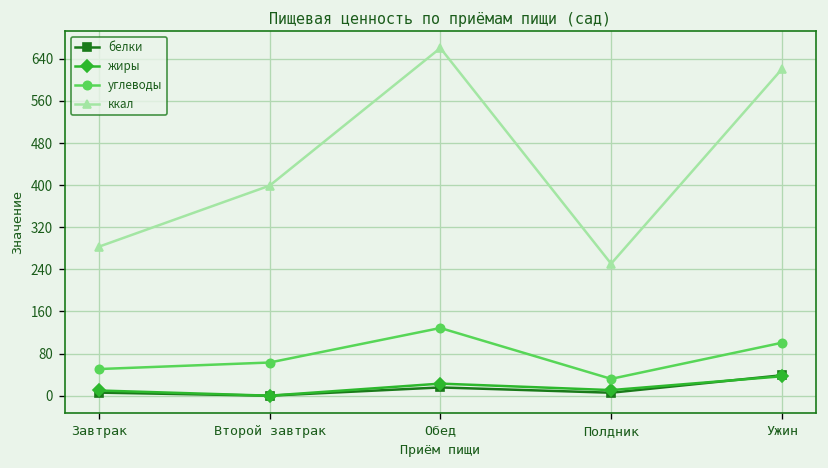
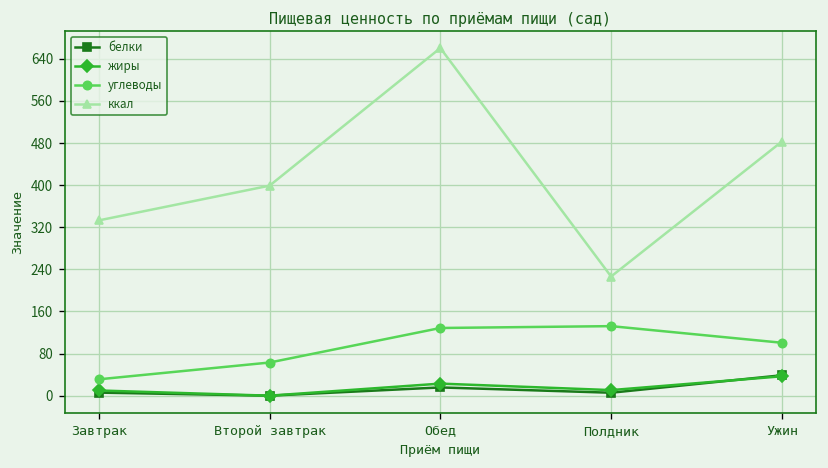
  {
    "белки": {
      "Обед": 20
    },
    "жиры": {
      "Обед": 20
    },
    "углеводы": {
-     "Завтрак": 50,
+     "Завтрак": 30,
      "Второй завтрак": 60,
      "Обед": 130,
-     "Полдник": 30,
+     "Полдник": 130,
      "Ужин": 100
    },
    "ккал": {
-     "Завтрак": 280,
+     "Завтрак": 330,
      "Второй завтрак": 400,
      "Обед": 660,
-     "Полдник": 250,
-     "Ужин": 620
+     "Полдник": 230,
+     "Ужин": 480
    }
  }
